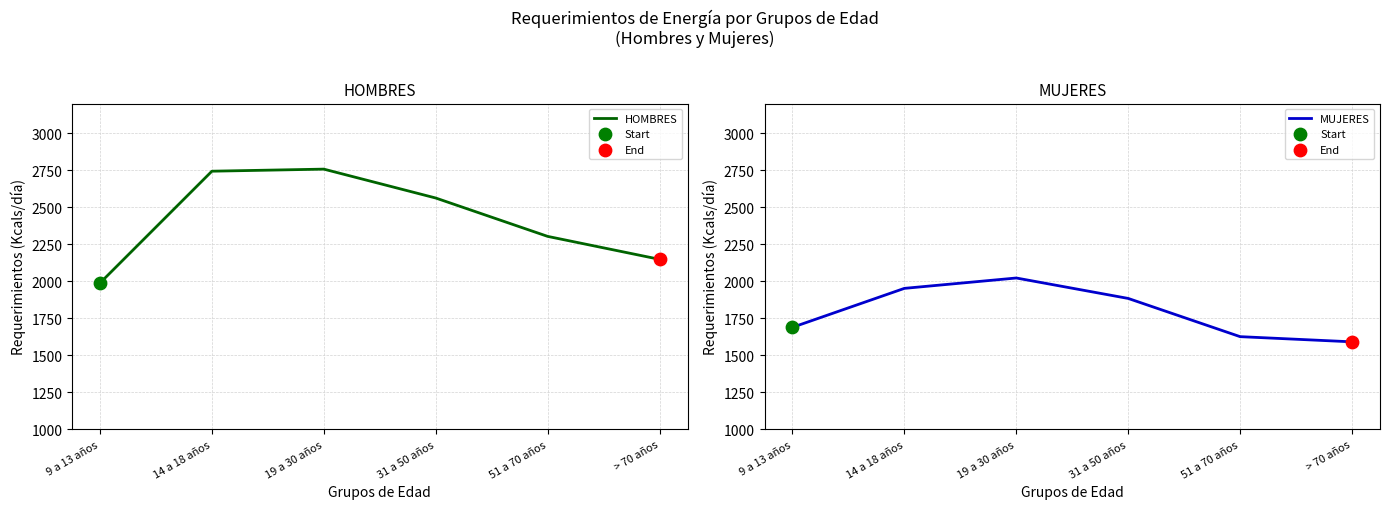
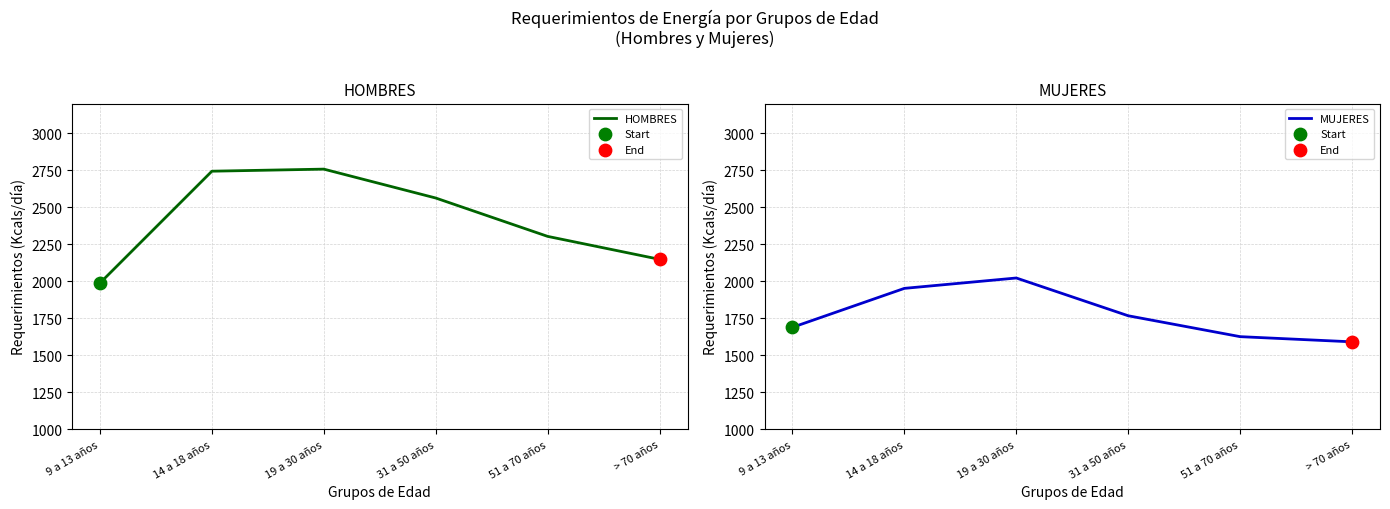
  {
    "MUJERES": {
      "MUJERES": {
        "14 a 18 años": 1950,
        "19 a 30 años": 2020,
-       "31 a 50 años": 1880,
+       "31 a 50 años": 1770,
        "51 a 70 años": 1630
      }
    }
  }
